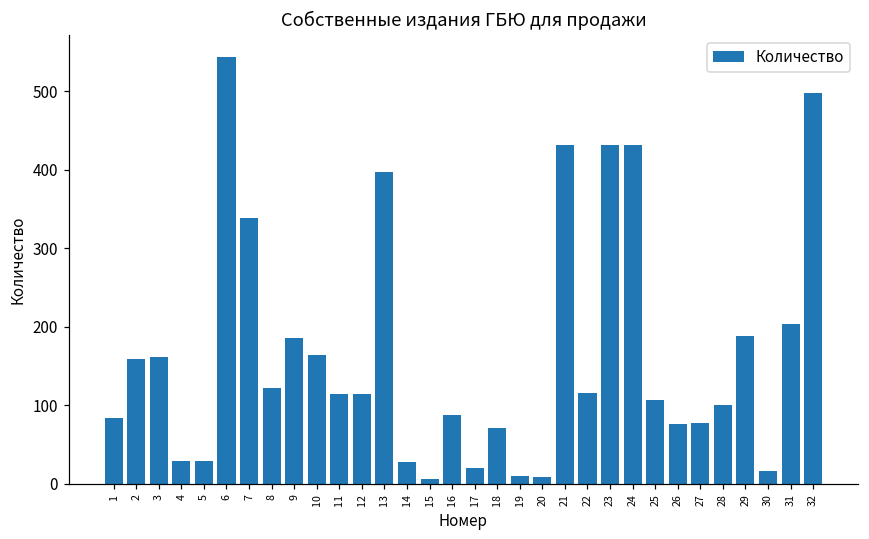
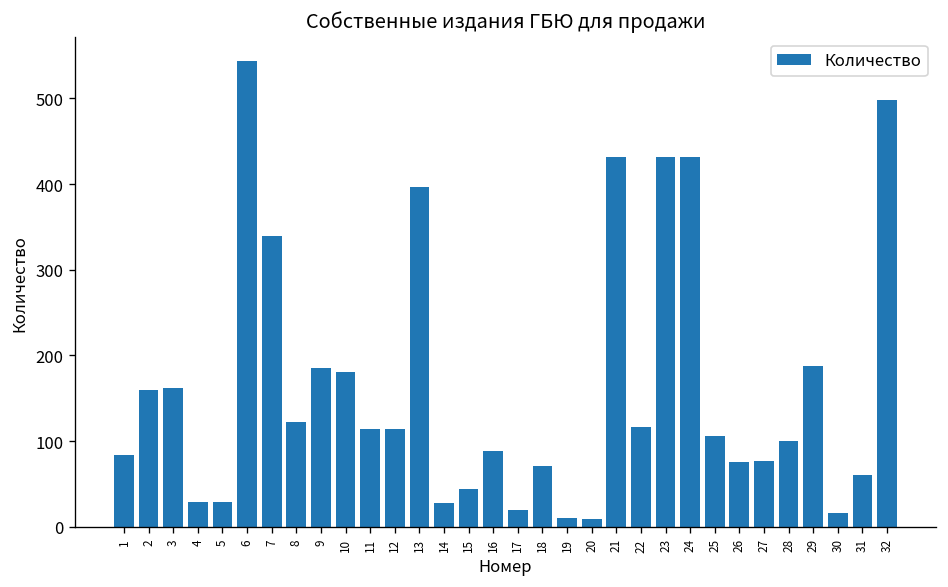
  {
    "1": 80,
    "2": 160,
    "3": 160,
    "4": 30,
    "5": 30,
    "6": 540,
    "7": 340,
    "8": 120,
    "9": 190,
-   "10": 160,
+   "10": 180,
    "11": 110,
    "12": 110,
    "13": 400,
    "14": 30,
-   "15": 10,
+   "15": 40,
    "16": 90,
    "17": 20,
    "18": 70,
    "19": 10,
    "20": 10,
    "21": 430,
    "22": 120,
    "23": 430,
    "24": 430,
    "25": 110,
    "26": 80,
    "27": 80,
    "28": 100,
    "29": 190,
    "30": 20,
-   "31": 200,
+   "31": 60,
    "32": 500
  }
